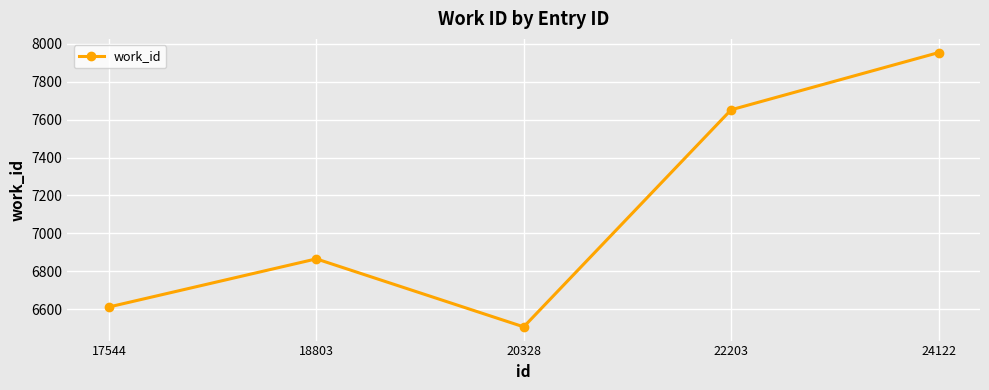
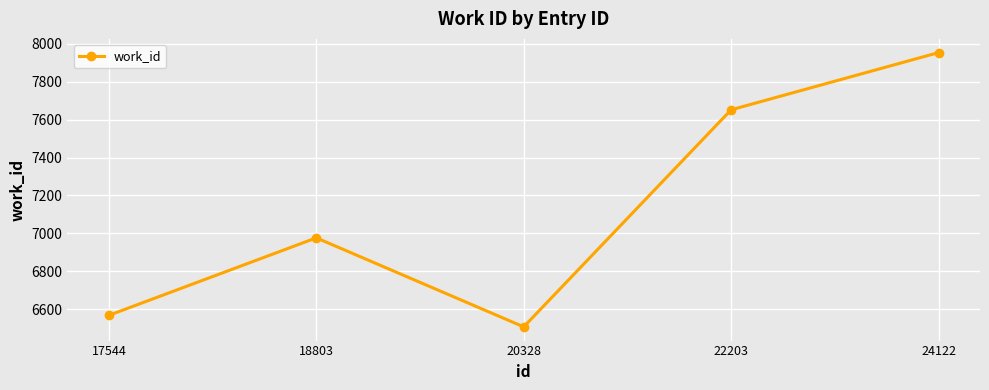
  {
-   "17544": 6610,
-   "18803": 6870,
+   "17544": 6570,
+   "18803": 6980,
    "20328": 6510,
    "22203": 7650,
    "24122": 7950
  }
